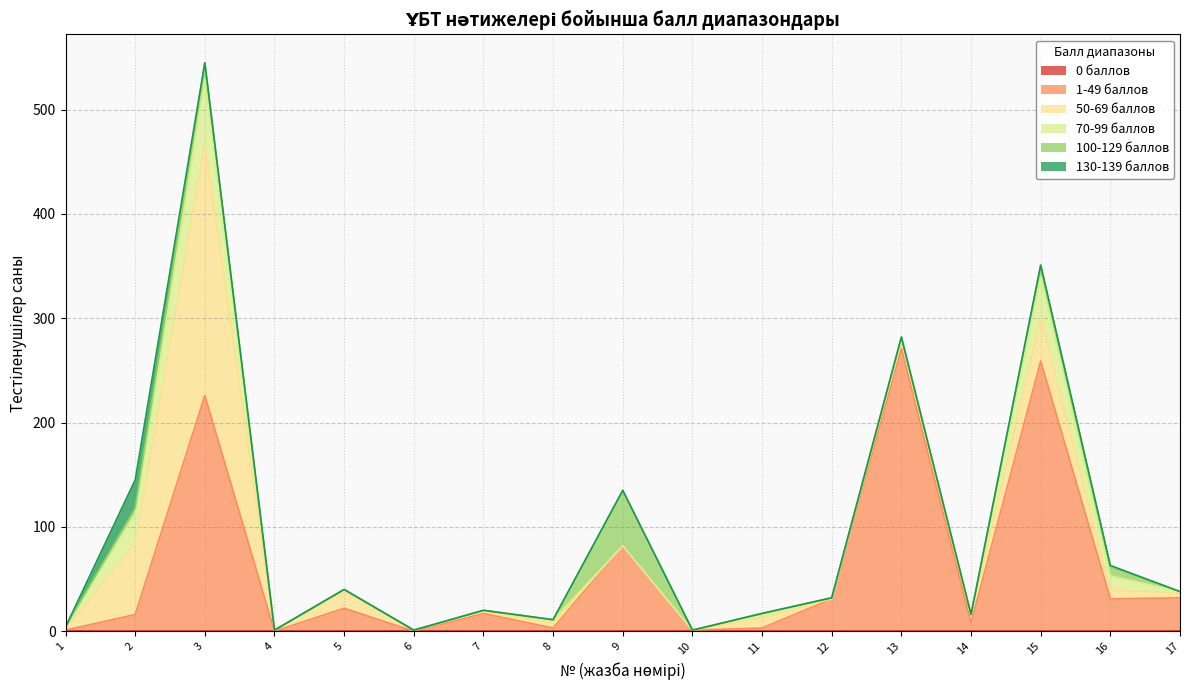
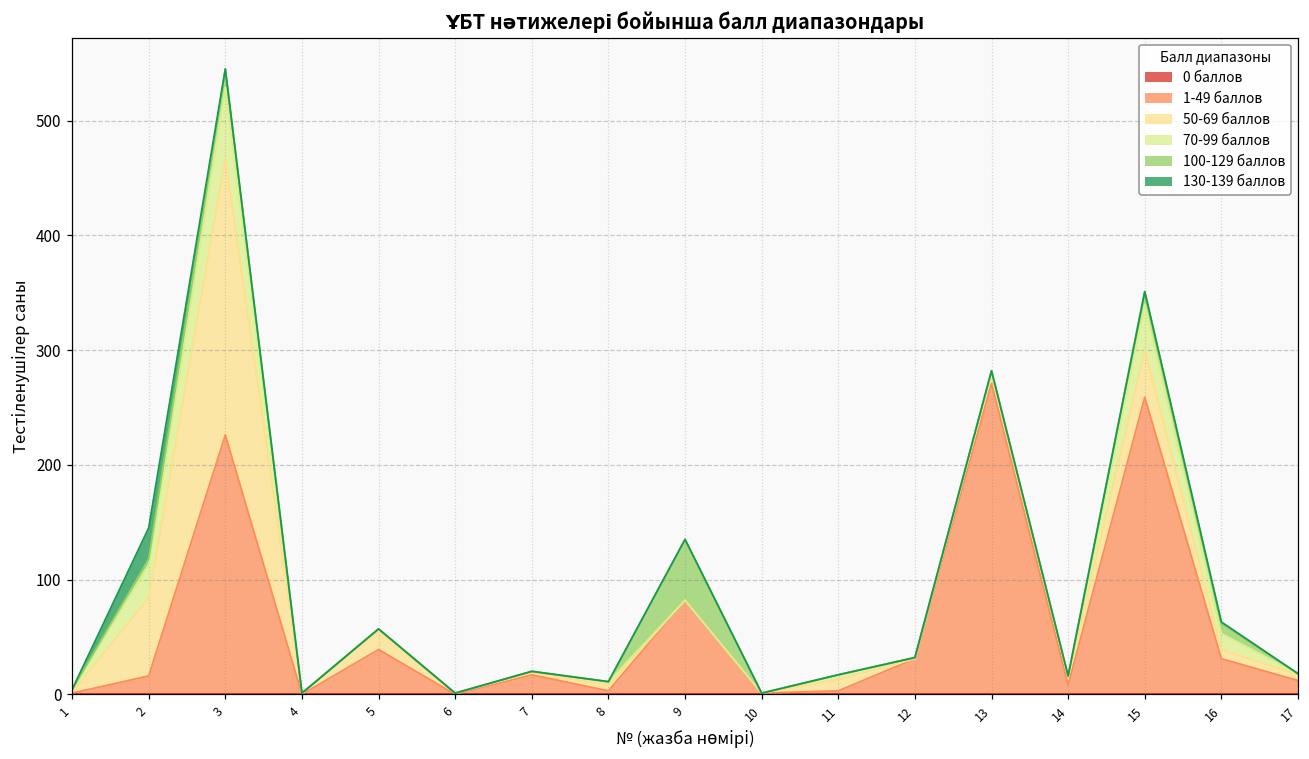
  {
    "0 баллов": {
      "2": 0,
      "3": 0,
      "5": 0,
      "7": 0,
      "8": 0,
      "9": 0,
      "11": 0,
      "12": 0,
      "13": 0,
      "14": 0,
      "15": 0,
      "16": 0,
      "17": 0
    },
    "1-49 баллов": {
      "2": 16,
      "3": 226,
-     "5": 22,
+     "5": 39,
      "8": 3,
      "11": 3,
      "13": 271,
      "14": 8,
      "15": 259,
      "16": 31,
-     "17": 32
+     "17": 12
    },
    "100-129 баллов": {
      "2": 5
    },
    "130-139 баллов": {
      "2": 27
    }
  }
